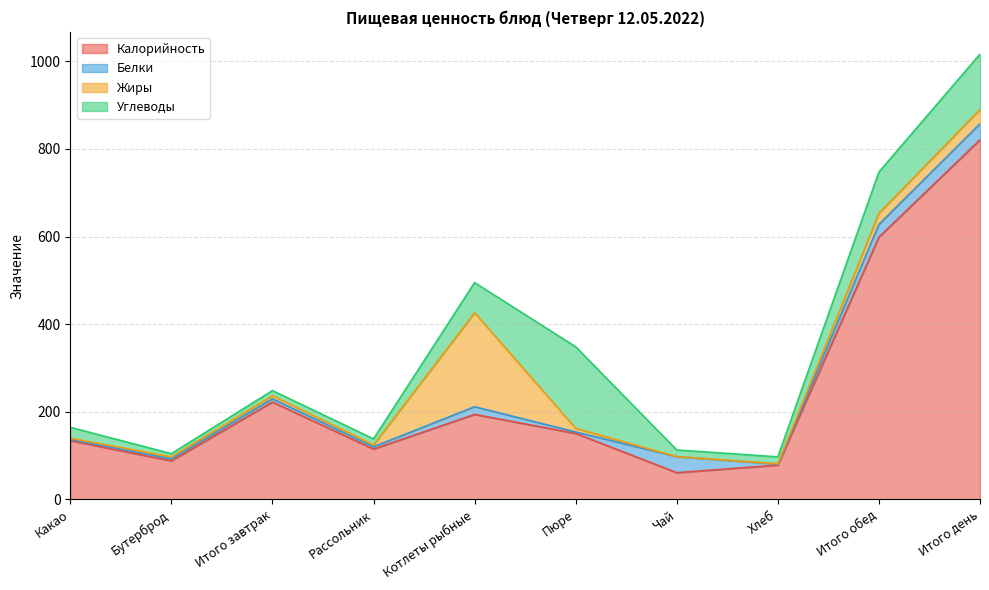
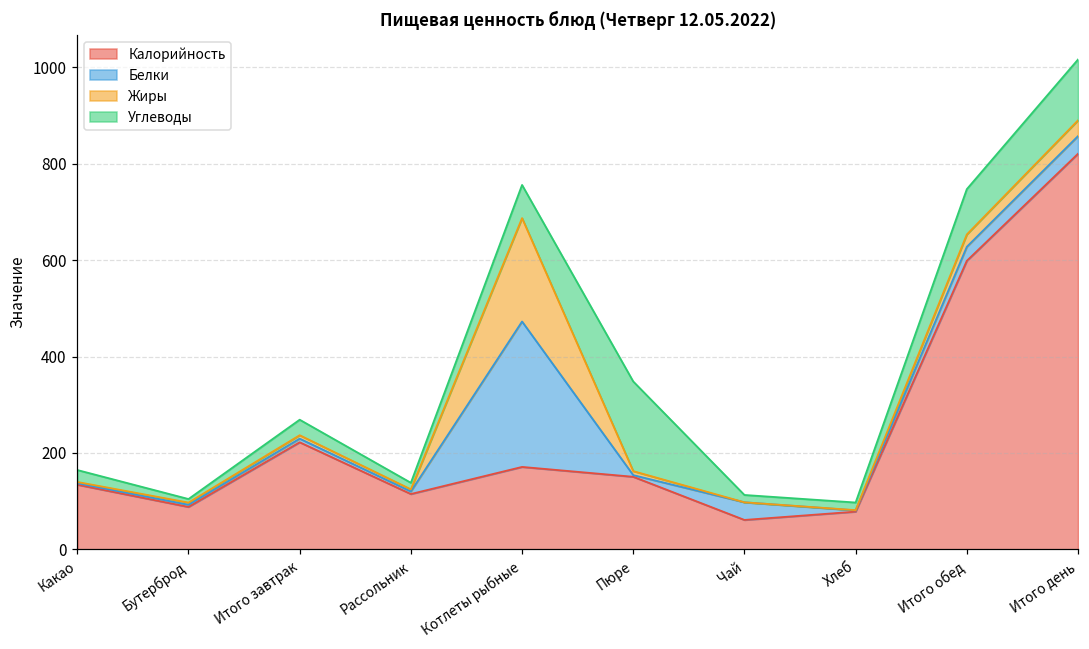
  {
    "Калорийность": {
      "Итого завтрак": 220,
-     "Котлеты рыбные": 190,
+     "Котлеты рыбные": 170,
      "Чай": 60,
      "Итого обед": 600,
      "Итого день": 820
    },
    "Белки": {
      "Итого завтрак": 10,
-     "Котлеты рыбные": 20,
+     "Котлеты рыбные": 300,
      "Итого обед": 30,
      "Итого день": 40
    },
    "Жиры": {
      "Итого завтрак": 10,
      "Котлеты рыбные": 210,
      "Пюре": 10,
      "Итого обед": 30,
      "Итого день": 30
    },
    "Углеводы": {
      "Какао": 20,
      "Бутерброд": 10,
-     "Итого завтрак": 10,
+     "Итого завтрак": 30,
      "Рассольник": 10,
      "Котлеты рыбные": 70,
      "Пюре": 190,
      "Чай": 20,
      "Хлеб": 20,
      "Итого обед": 90,
      "Итого день": 130
    }
  }
